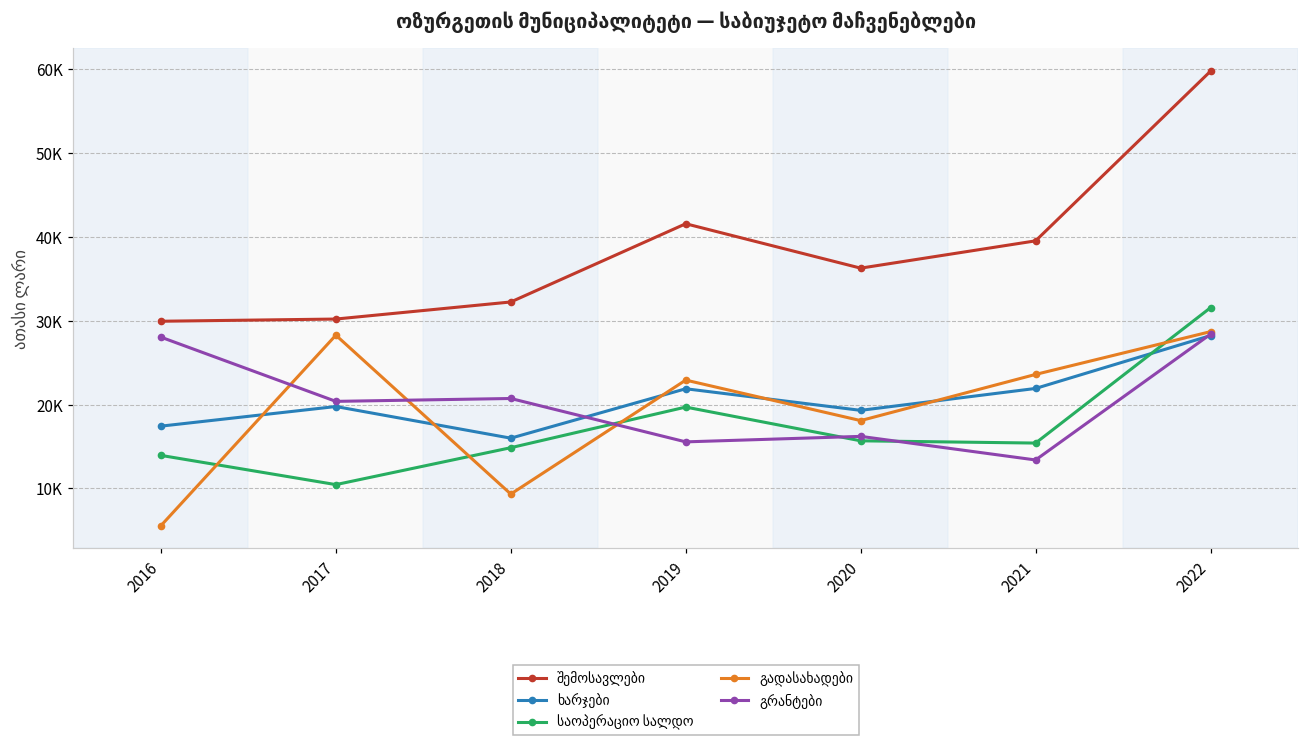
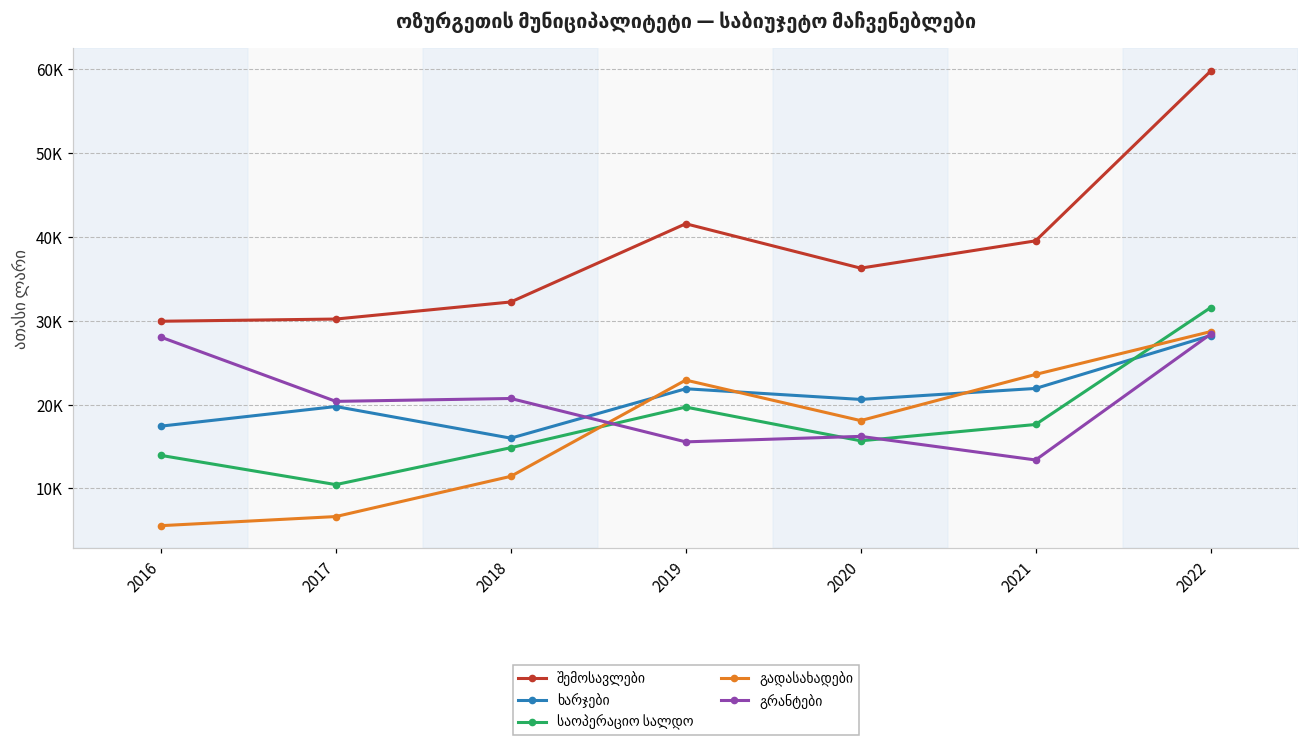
  {
    "შემოსავლები": {
      "2016": 30000,
      "2017": 30000,
      "2018": 32000,
      "2019": 42000,
      "2020": 36000,
      "2021": 40000,
      "2022": 60000
    },
    "ხარჯები": {
      "2016": 17000,
      "2017": 20000,
      "2018": 16000,
      "2019": 22000,
-     "2020": 19000,
+     "2020": 21000,
      "2021": 22000
    },
    "საოპერაციო სალდო": {
      "2016": 14000,
      "2017": 10000,
      "2018": 15000,
      "2019": 20000,
      "2020": 16000,
-     "2021": 15000,
+     "2021": 18000,
      "2022": 32000
    },
    "გადასახადები": {
      "2016": 6000,
-     "2017": 28000,
-     "2018": 9000,
+     "2017": 7000,
+     "2018": 11000,
      "2019": 23000,
      "2020": 18000,
      "2021": 24000
    },
    "გრანტები": {
      "2016": 28000,
      "2017": 20000,
      "2018": 21000,
      "2019": 16000,
      "2020": 16000,
      "2021": 13000
    }
  }
